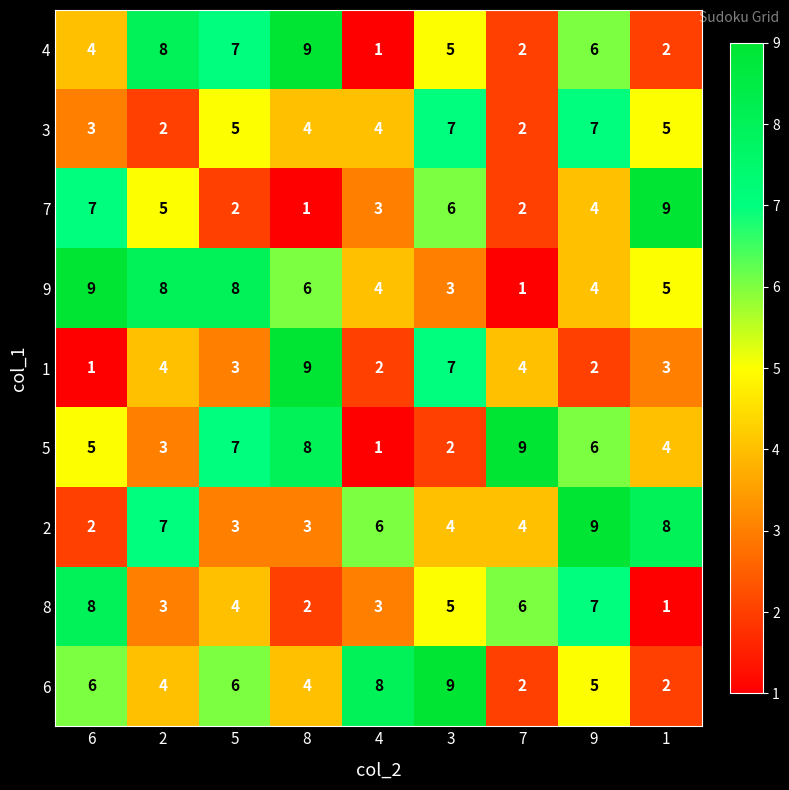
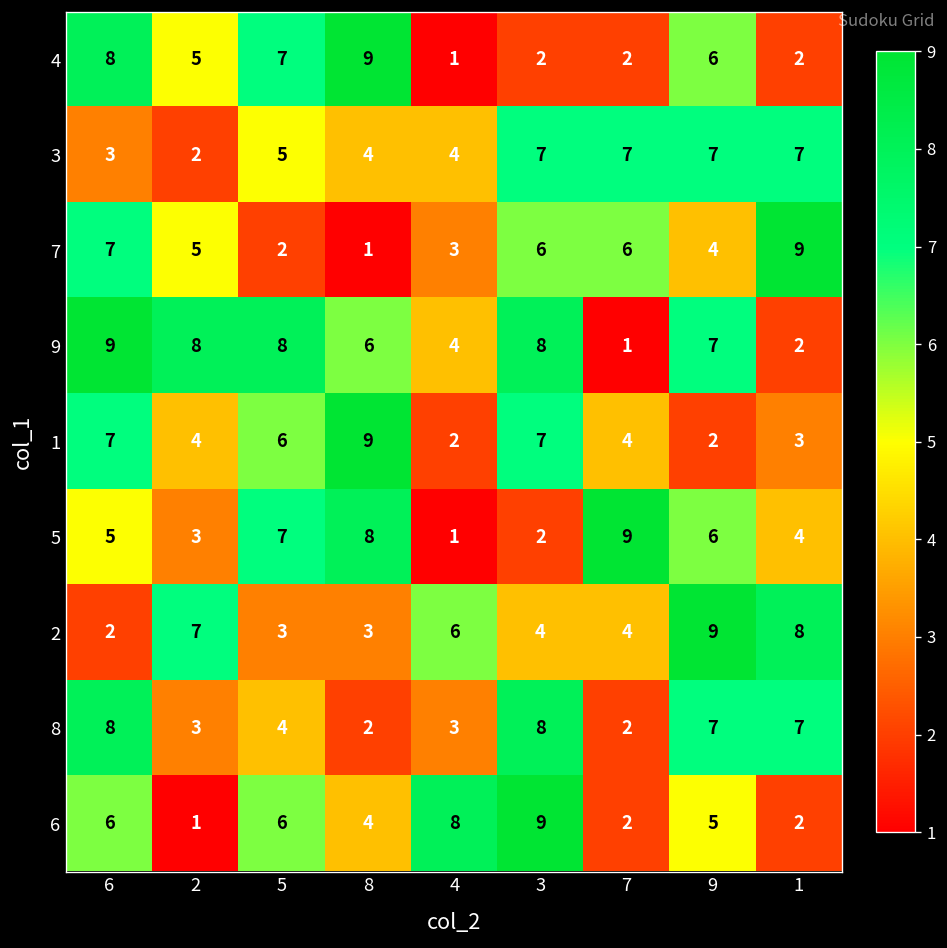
  {
    "4": {
-     "6": 4,
-     "2": 8,
+     "6": 8,
+     "2": 5,
      "5": 7,
      "8": 9,
      "4": 1,
-     "3": 5,
+     "3": 2,
      "7": 2,
      "9": 6,
      "1": 2
    },
    "3": {
      "6": 3,
      "2": 2,
      "5": 5,
      "8": 4,
      "4": 4,
      "3": 7,
-     "7": 2,
+     "7": 7,
      "9": 7,
-     "1": 5
+     "1": 7
    },
    "7": {
      "6": 7,
      "2": 5,
      "5": 2,
      "8": 1,
      "4": 3,
      "3": 6,
-     "7": 2,
+     "7": 6,
      "9": 4,
      "1": 9
    },
    "9": {
      "6": 9,
      "2": 8,
      "5": 8,
      "8": 6,
      "4": 4,
-     "3": 3,
+     "3": 8,
      "7": 1,
-     "9": 4,
-     "1": 5
+     "9": 7,
+     "1": 2
    },
    "1": {
-     "6": 1,
+     "6": 7,
      "2": 4,
-     "5": 3,
+     "5": 6,
      "8": 9,
      "4": 2,
      "3": 7,
      "7": 4,
      "9": 2,
      "1": 3
    },
    "5": {
      "6": 5,
      "2": 3,
      "5": 7,
      "8": 8,
      "4": 1,
      "3": 2,
      "7": 9,
      "9": 6,
      "1": 4
    },
    "2": {
      "6": 2,
      "2": 7,
      "5": 3,
      "8": 3,
      "4": 6,
      "3": 4,
      "7": 4,
      "9": 9,
      "1": 8
    },
    "8": {
      "6": 8,
      "2": 3,
      "5": 4,
      "8": 2,
      "4": 3,
-     "3": 5,
-     "7": 6,
+     "3": 8,
+     "7": 2,
      "9": 7,
-     "1": 1
+     "1": 7
    },
    "6": {
      "6": 6,
-     "2": 4,
+     "2": 1,
      "5": 6,
      "8": 4,
      "4": 8,
      "3": 9,
      "7": 2,
      "9": 5,
      "1": 2
    }
  }
